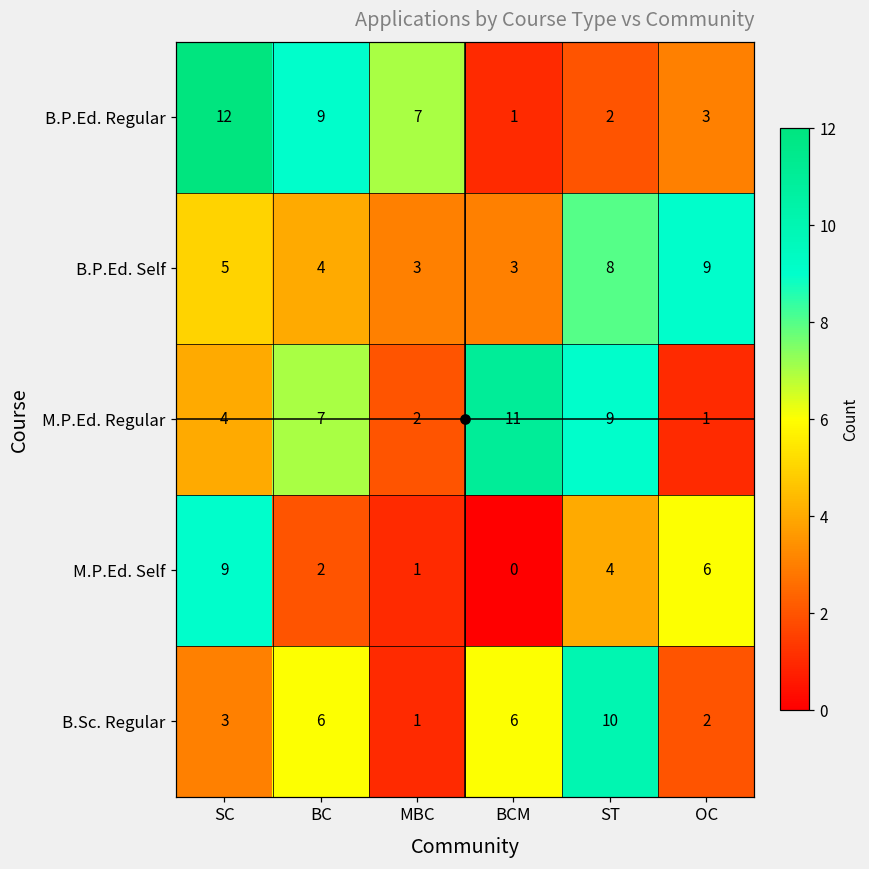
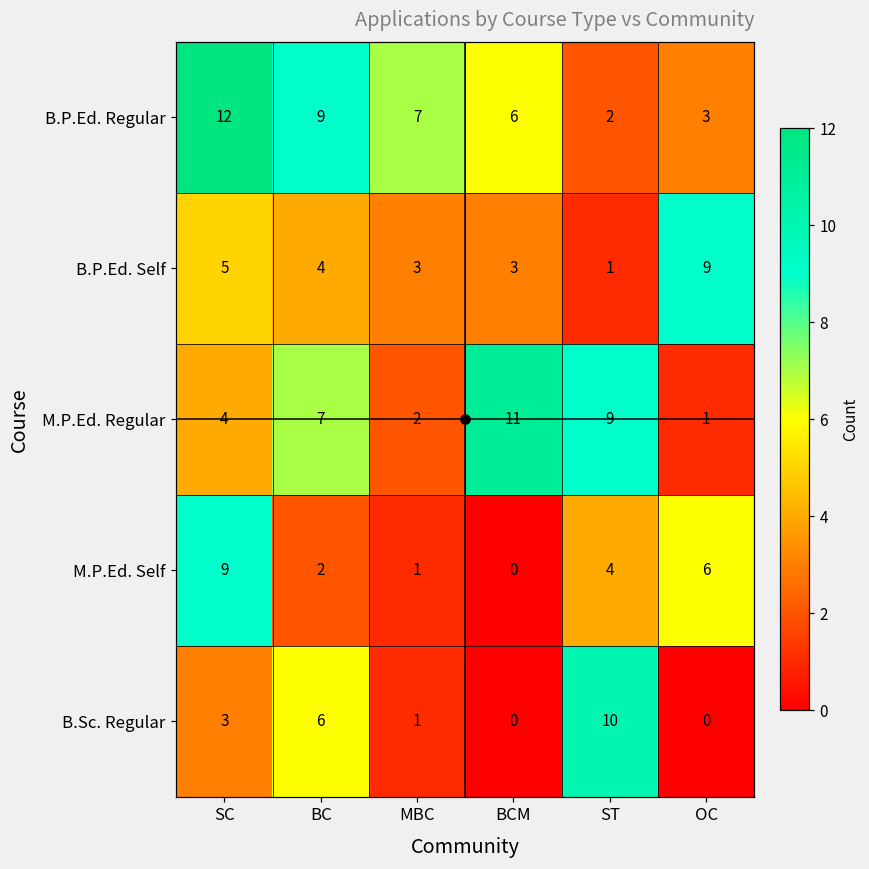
  {
    "B.P.Ed. Regular": {
      "SC": 12,
      "BC": 9,
      "MBC": 7,
-     "BCM": 1,
+     "BCM": 6,
      "ST": 2,
      "OC": 3
    },
    "B.P.Ed. Self": {
      "SC": 5,
      "BC": 4,
      "MBC": 3,
      "BCM": 3,
-     "ST": 8,
+     "ST": 1,
      "OC": 9
    },
    "M.P.Ed. Regular": {
      "SC": 4,
      "BC": 7,
      "MBC": 2,
      "BCM": 11,
      "ST": 9,
      "OC": 1
    },
    "M.P.Ed. Self": {
      "SC": 9,
      "BC": 2,
      "MBC": 1,
      "BCM": 0,
      "ST": 4,
      "OC": 6
    },
    "B.Sc. Regular": {
      "SC": 3,
      "BC": 6,
      "MBC": 1,
-     "BCM": 6,
+     "BCM": 0,
      "ST": 10,
-     "OC": 2
+     "OC": 0
    }
  }
